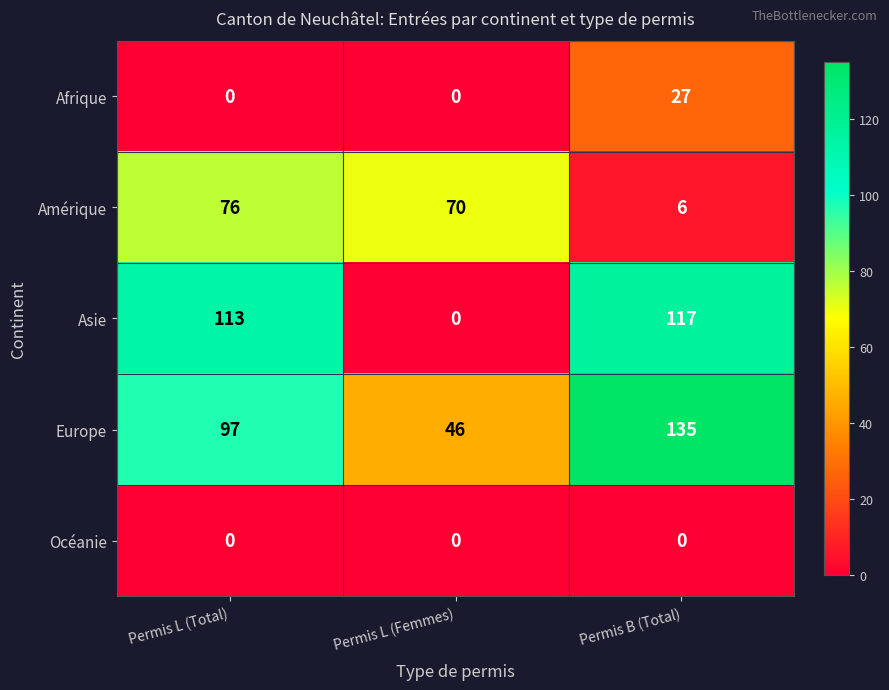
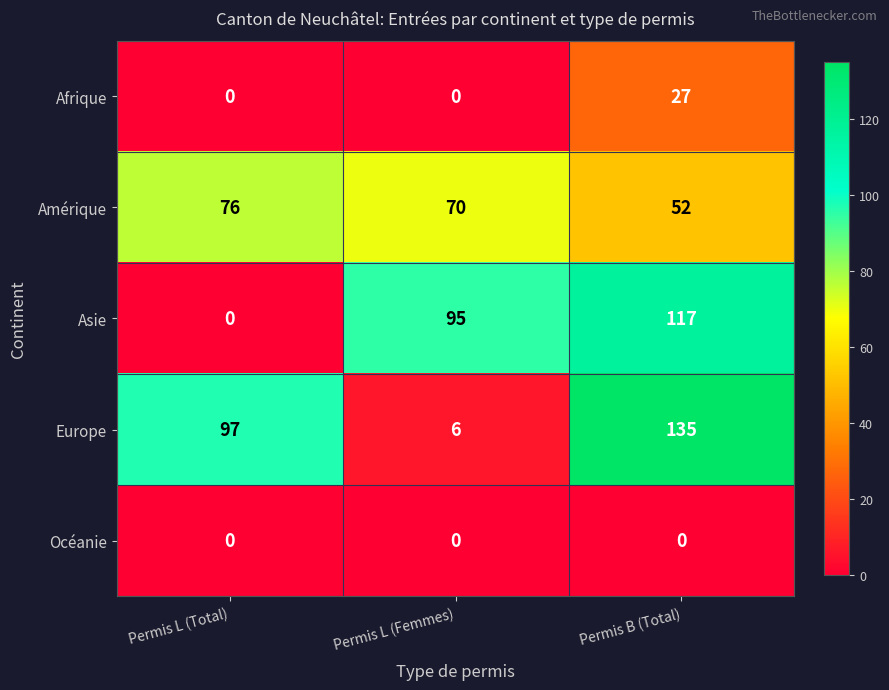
  {
    "Afrique": {
      "Permis L (Total)": 0,
      "Permis L (Femmes)": 0,
      "Permis B (Total)": 27
    },
    "Amérique": {
      "Permis L (Total)": 76,
      "Permis L (Femmes)": 70,
-     "Permis B (Total)": 6
+     "Permis B (Total)": 52
    },
    "Asie": {
-     "Permis L (Total)": 113,
-     "Permis L (Femmes)": 0,
+     "Permis L (Total)": 0,
+     "Permis L (Femmes)": 95,
      "Permis B (Total)": 117
    },
    "Europe": {
      "Permis L (Total)": 97,
-     "Permis L (Femmes)": 46,
+     "Permis L (Femmes)": 6,
      "Permis B (Total)": 135
    },
    "Océanie": {
      "Permis L (Total)": 0,
      "Permis L (Femmes)": 0,
      "Permis B (Total)": 0
    }
  }
